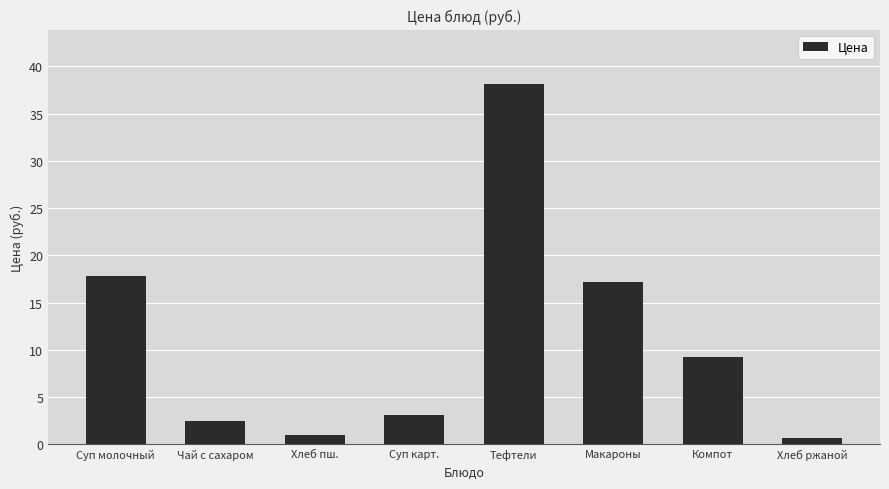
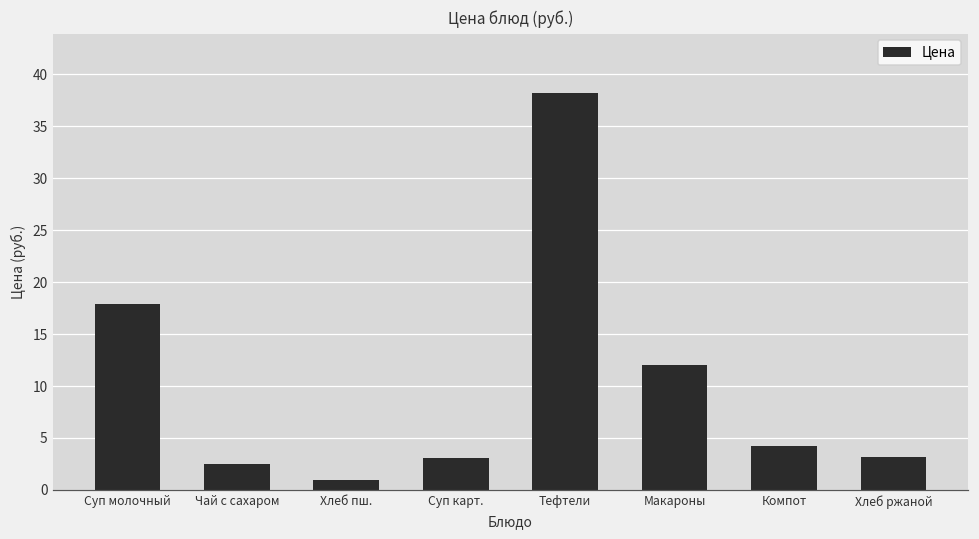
  {
    "Суп молочный": 18,
    "Чай с сахаром": 2,
    "Хлеб пш.": 1,
    "Суп карт.": 3,
    "Тефтели": 38,
-   "Макароны": 17,
-   "Компот": 9,
-   "Хлеб ржаной": 1
+   "Макароны": 12,
+   "Компот": 4,
+   "Хлеб ржаной": 3
  }
